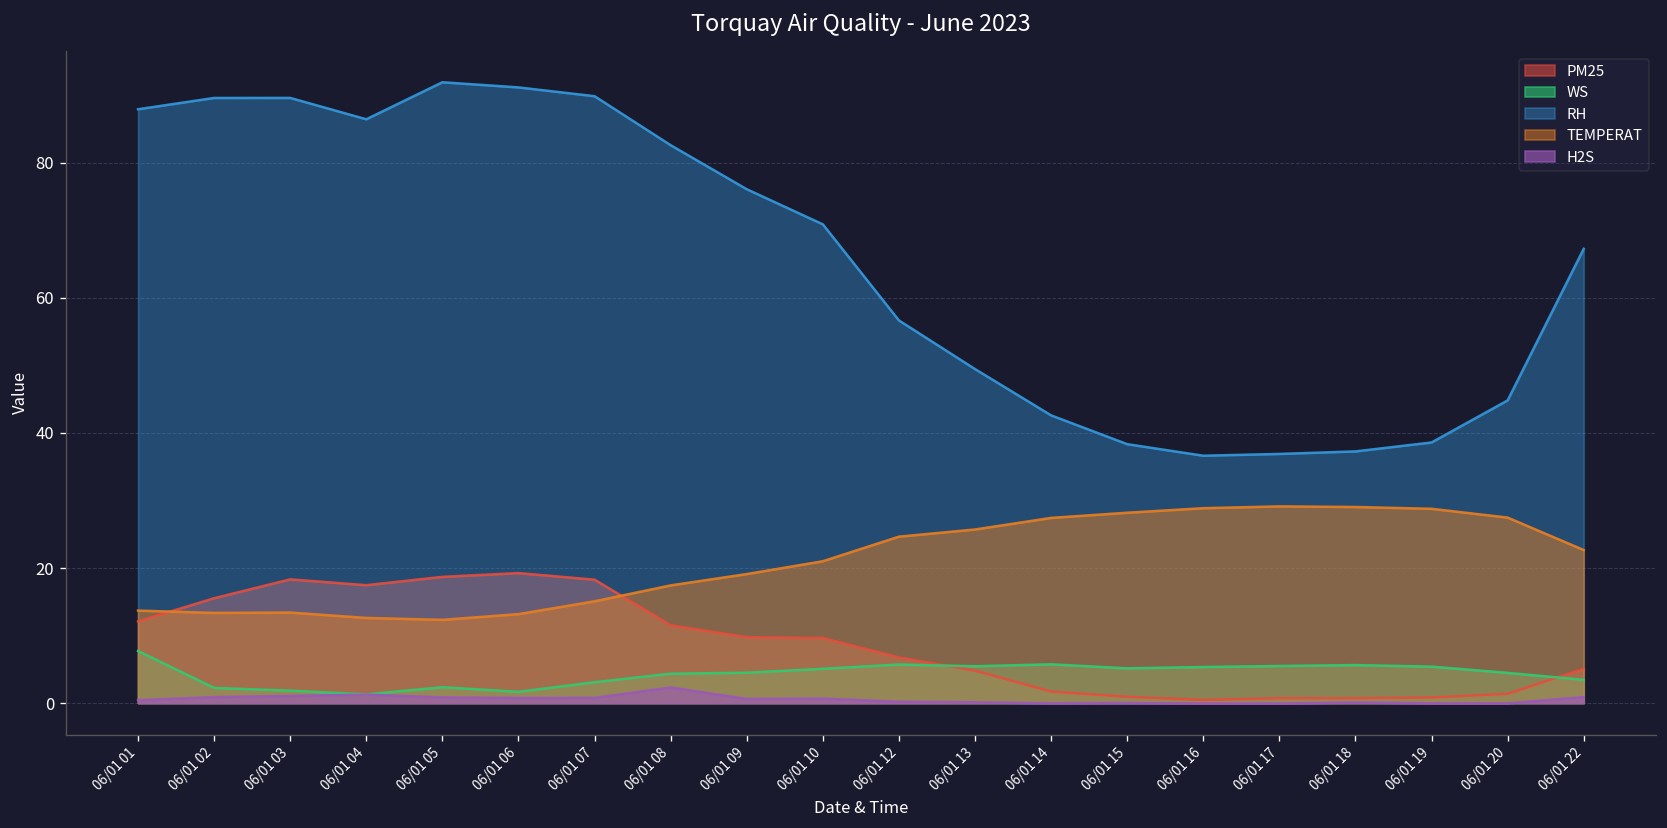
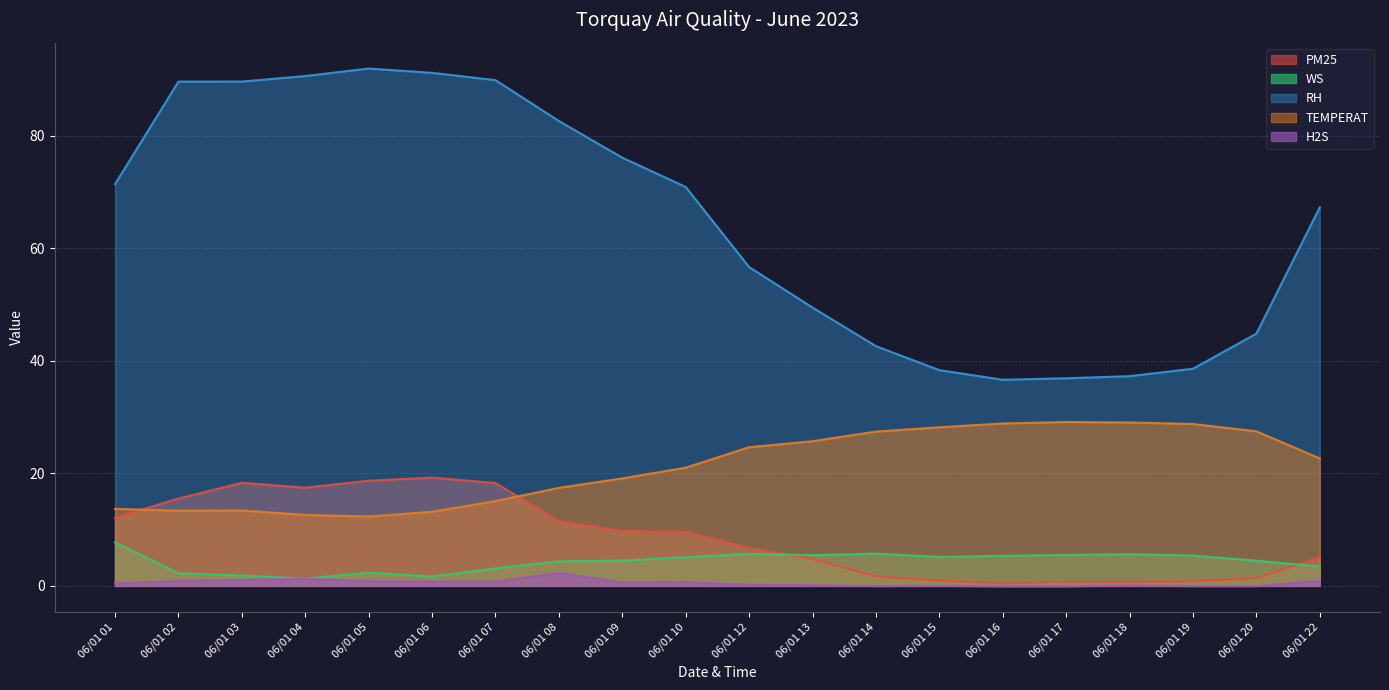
  {
    "WS": {
      "06/01 01": 8,
      "06/01 02": 2,
      "06/01 03": 2,
      "06/01 05": 2,
      "06/01 06": 2,
      "06/01 07": 3,
      "06/01 08": 4,
      "06/01 09": 4,
      "06/01 10": 5,
      "06/01 12": 6,
      "06/01 13": 5,
      "06/01 14": 6,
      "06/01 15": 5,
      "06/01 16": 5,
      "06/01 17": 5,
      "06/01 18": 6,
      "06/01 19": 5,
      "06/01 20": 4,
      "06/01 22": 3
    },
    "RH": {
-     "06/01 01": 88,
+     "06/01 01": 71,
      "06/01 02": 90,
      "06/01 03": 90,
-     "06/01 04": 86,
+     "06/01 04": 91,
      "06/01 05": 92,
      "06/01 06": 91,
      "06/01 07": 90,
      "06/01 08": 83,
      "06/01 09": 76,
      "06/01 10": 71,
      "06/01 12": 57,
      "06/01 13": 49,
      "06/01 14": 43,
      "06/01 15": 38,
      "06/01 16": 37,
      "06/01 17": 37,
      "06/01 18": 37,
      "06/01 19": 39,
      "06/01 20": 45,
      "06/01 22": 67
    },
    "H2S": {
      "06/01 01": 0,
      "06/01 02": 1,
      "06/01 03": 1,
      "06/01 05": 1,
      "06/01 06": 1,
      "06/01 07": 1,
      "06/01 08": 2,
      "06/01 09": 1,
      "06/01 10": 1,
      "06/01 12": 0,
      "06/01 13": 0,
      "06/01 14": 0,
      "06/01 15": 0,
      "06/01 16": 0,
      "06/01 17": 0,
      "06/01 18": 0,
      "06/01 19": 0,
      "06/01 20": 0,
      "06/01 22": 1
    }
  }
